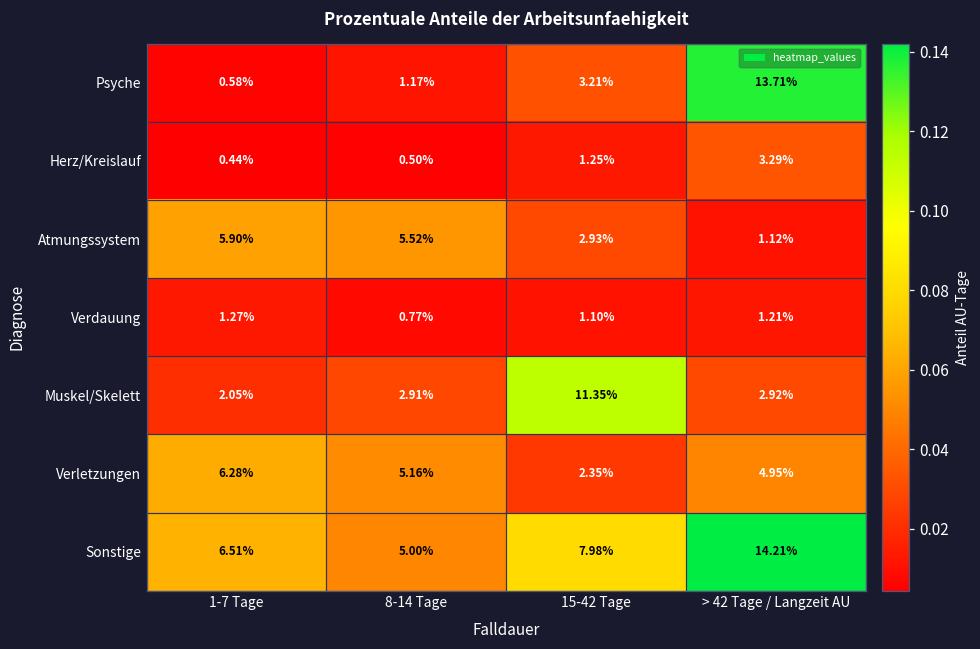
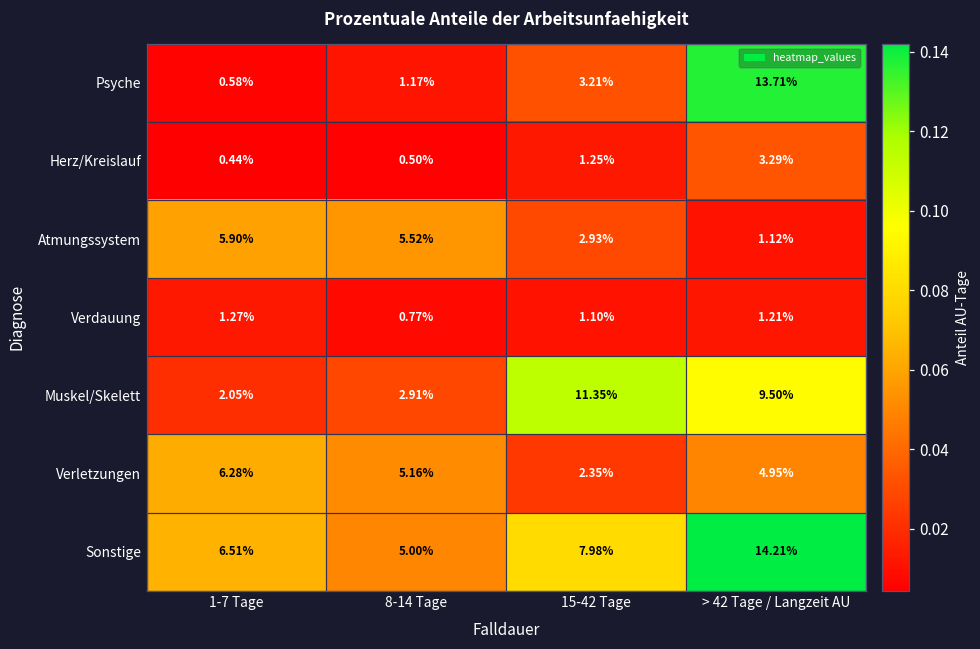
  {
    "Psyche": {
      "1-7 Tage": "0.58%",
      "8-14 Tage": "1.17%",
      "15-42 Tage": "3.21%",
      "> 42 Tage / Langzeit AU": "13.71%"
    },
    "Herz/Kreislauf": {
      "1-7 Tage": "0.44%",
      "8-14 Tage": "0.50%",
      "15-42 Tage": "1.25%",
      "> 42 Tage / Langzeit AU": "3.29%"
    },
    "Atmungssystem": {
      "1-7 Tage": "5.90%",
      "8-14 Tage": "5.52%",
      "15-42 Tage": "2.93%",
      "> 42 Tage / Langzeit AU": "1.12%"
    },
    "Verdauung": {
      "1-7 Tage": "1.27%",
      "8-14 Tage": "0.77%",
      "15-42 Tage": "1.10%",
      "> 42 Tage / Langzeit AU": "1.21%"
    },
    "Muskel/Skelett": {
      "1-7 Tage": "2.05%",
      "8-14 Tage": "2.91%",
      "15-42 Tage": "11.35%",
-     "> 42 Tage / Langzeit AU": "2.92%"
+     "> 42 Tage / Langzeit AU": "9.50%"
    },
    "Verletzungen": {
      "1-7 Tage": "6.28%",
      "8-14 Tage": "5.16%",
      "15-42 Tage": "2.35%",
      "> 42 Tage / Langzeit AU": "4.95%"
    },
    "Sonstige": {
      "1-7 Tage": "6.51%",
      "8-14 Tage": "5.00%",
      "15-42 Tage": "7.98%",
      "> 42 Tage / Langzeit AU": "14.21%"
    }
  }
